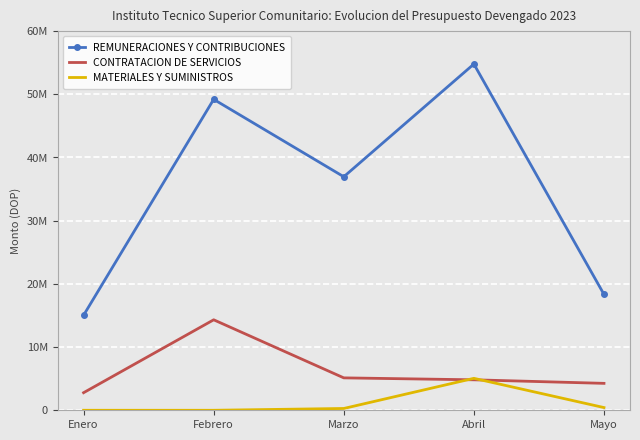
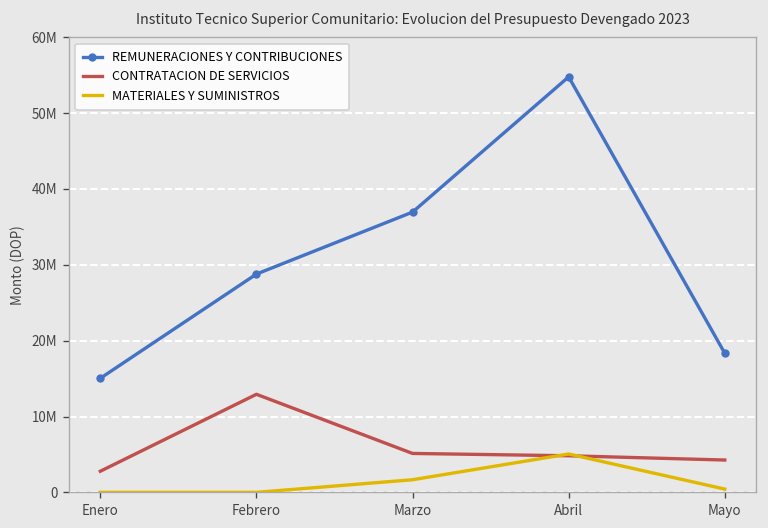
  {
    "REMUNERACIONES Y CONTRIBUCIONES": {
      "Enero": 15000000,
-     "Febrero": 49000000,
+     "Febrero": 29000000,
      "Marzo": 37000000,
      "Abril": 55000000,
      "Mayo": 18000000
    },
    "CONTRATACION DE SERVICIOS": {
      "Enero": 3000000,
-     "Febrero": 14000000,
+     "Febrero": 13000000,
      "Marzo": 5000000,
      "Mayo": 4000000
    },
    "MATERIALES Y SUMINISTROS": {
      "Enero": 0,
      "Febrero": 0,
-     "Marzo": 0,
+     "Marzo": 2000000,
      "Mayo": 0
    }
  }
